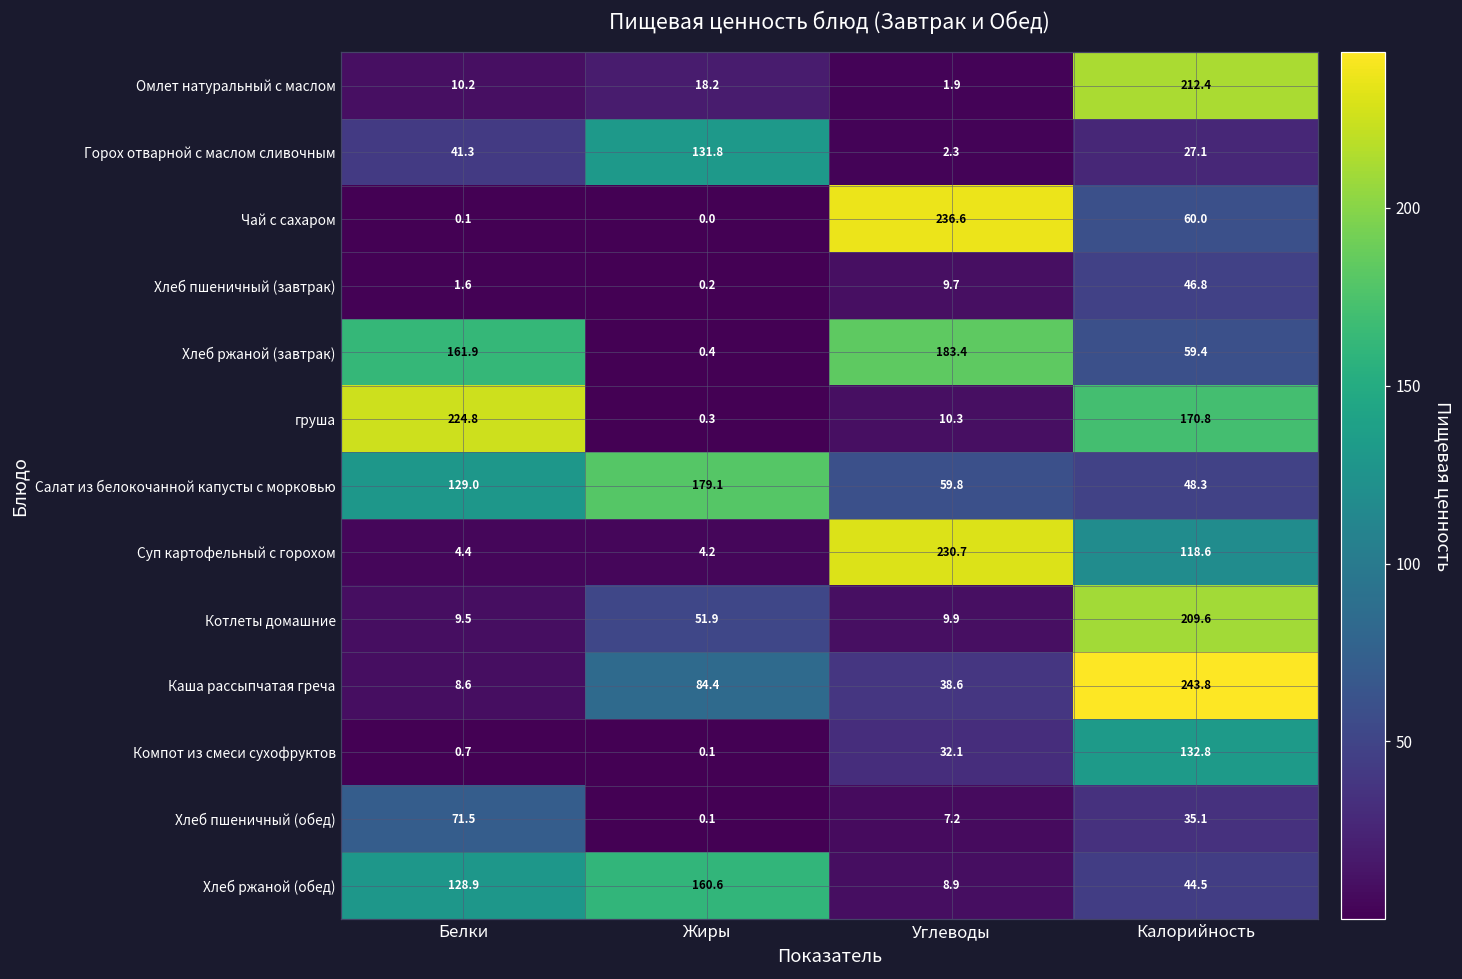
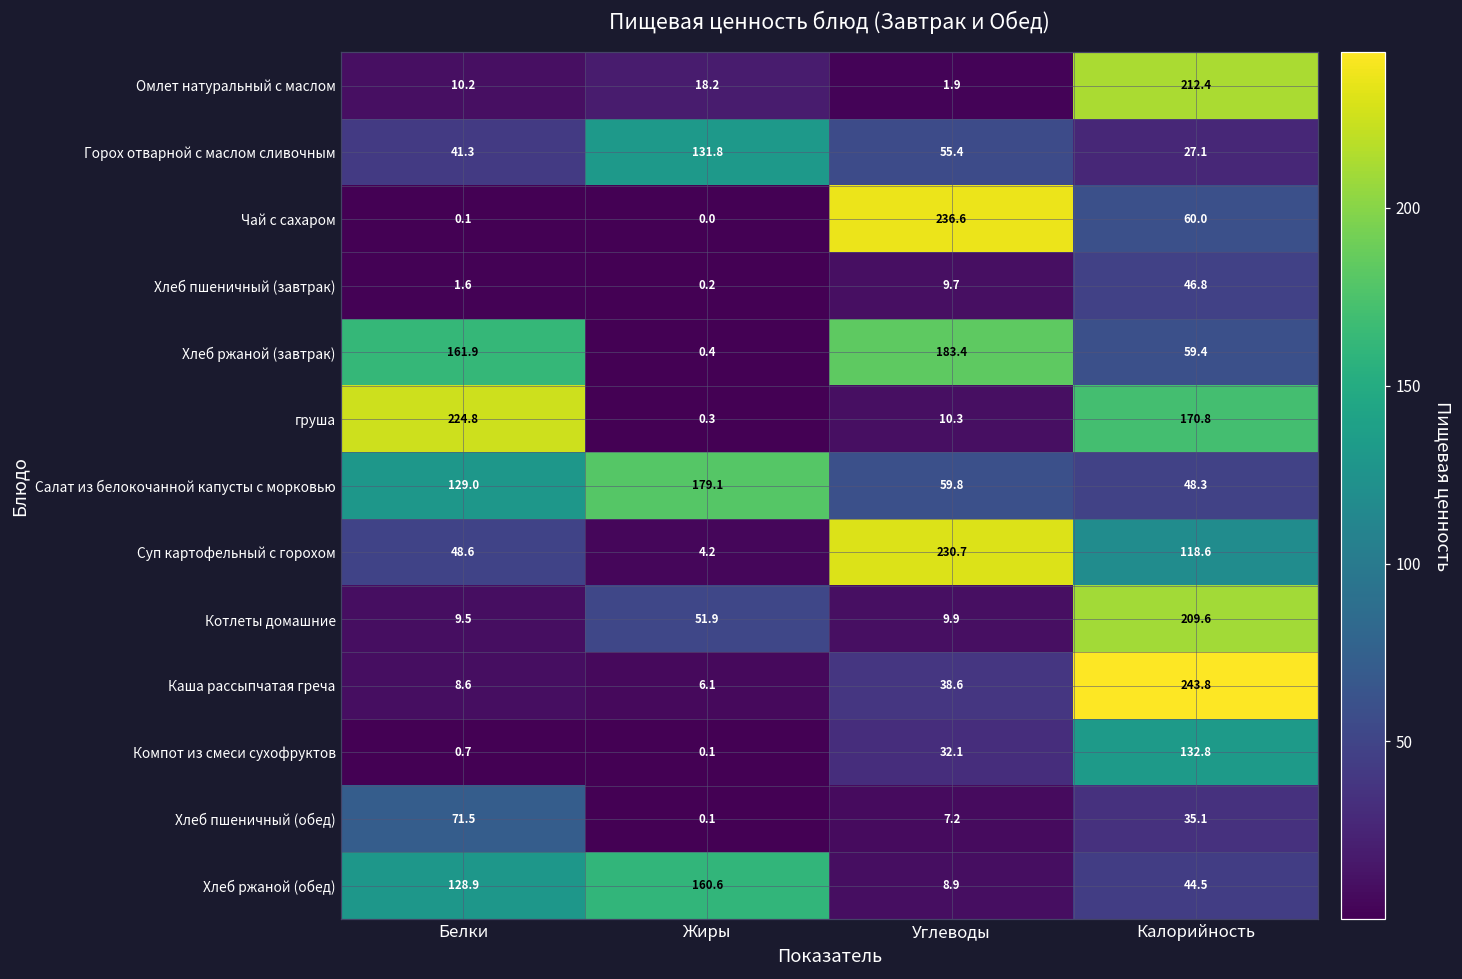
  {
    "Омлет натуральный с маслом": {
      "Белки": 10.2,
      "Жиры": 18.2,
      "Углеводы": 1.9,
      "Калорийность": 212.4
    },
    "Горох отварной с маслом сливочным": {
      "Белки": 41.3,
      "Жиры": 131.8,
-     "Углеводы": 2.3,
+     "Углеводы": 55.4,
      "Калорийность": 27.1
    },
    "Чай с сахаром": {
      "Белки": 0.1,
      "Жиры": 0.0,
      "Углеводы": 236.6,
      "Калорийность": 60.0
    },
    "Хлеб пшеничный (завтрак)": {
      "Белки": 1.6,
      "Жиры": 0.2,
      "Углеводы": 9.7,
      "Калорийность": 46.8
    },
    "Хлеб ржаной (завтрак)": {
      "Белки": 161.9,
      "Жиры": 0.4,
      "Углеводы": 183.4,
      "Калорийность": 59.4
    },
    "груша": {
      "Белки": 224.8,
      "Жиры": 0.3,
      "Углеводы": 10.3,
      "Калорийность": 170.8
    },
    "Салат из белокочанной капусты с морковью": {
      "Белки": 129.0,
      "Жиры": 179.1,
      "Углеводы": 59.8,
      "Калорийность": 48.3
    },
    "Суп картофельный с горохом": {
-     "Белки": 4.4,
+     "Белки": 48.6,
      "Жиры": 4.2,
      "Углеводы": 230.7,
      "Калорийность": 118.6
    },
    "Котлеты домашние": {
      "Белки": 9.5,
      "Жиры": 51.9,
      "Углеводы": 9.9,
      "Калорийность": 209.6
    },
    "Каша рассыпчатая греча": {
      "Белки": 8.6,
-     "Жиры": 84.4,
+     "Жиры": 6.1,
      "Углеводы": 38.6,
      "Калорийность": 243.8
    },
    "Компот из смеси сухофруктов": {
      "Белки": 0.7,
      "Жиры": 0.1,
      "Углеводы": 32.1,
      "Калорийность": 132.8
    },
    "Хлеб пшеничный (обед)": {
      "Белки": 71.5,
      "Жиры": 0.1,
      "Углеводы": 7.2,
      "Калорийность": 35.1
    },
    "Хлеб ржаной (обед)": {
      "Белки": 128.9,
      "Жиры": 160.6,
      "Углеводы": 8.9,
      "Калорийность": 44.5
    }
  }
